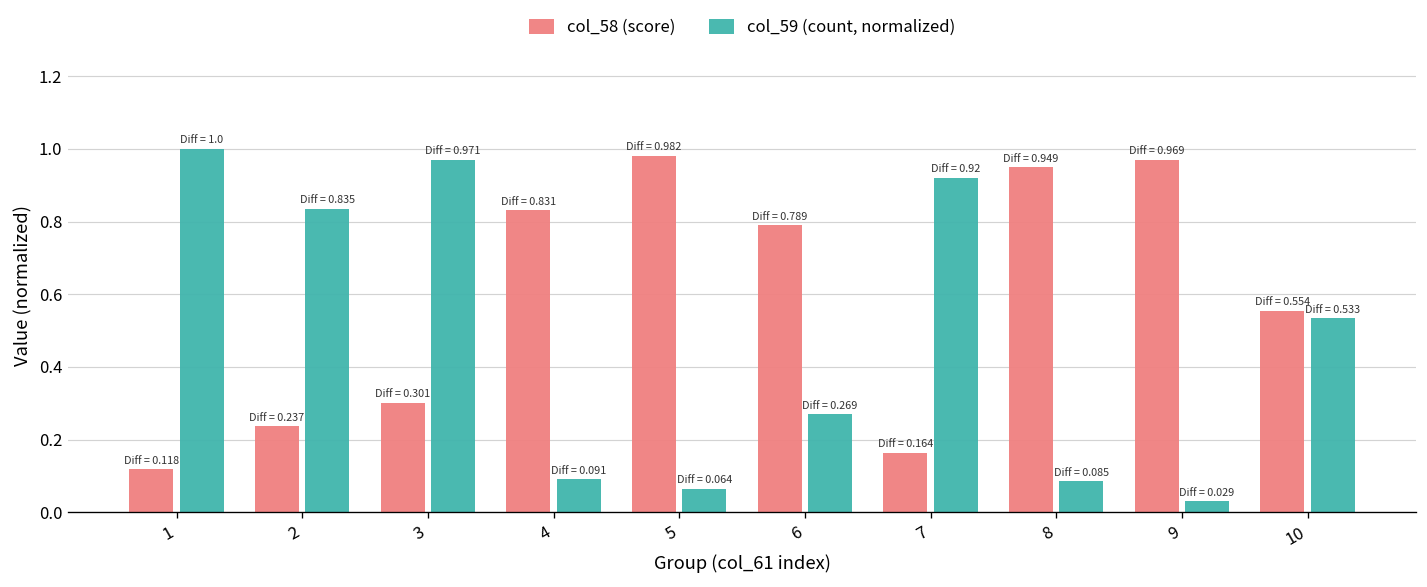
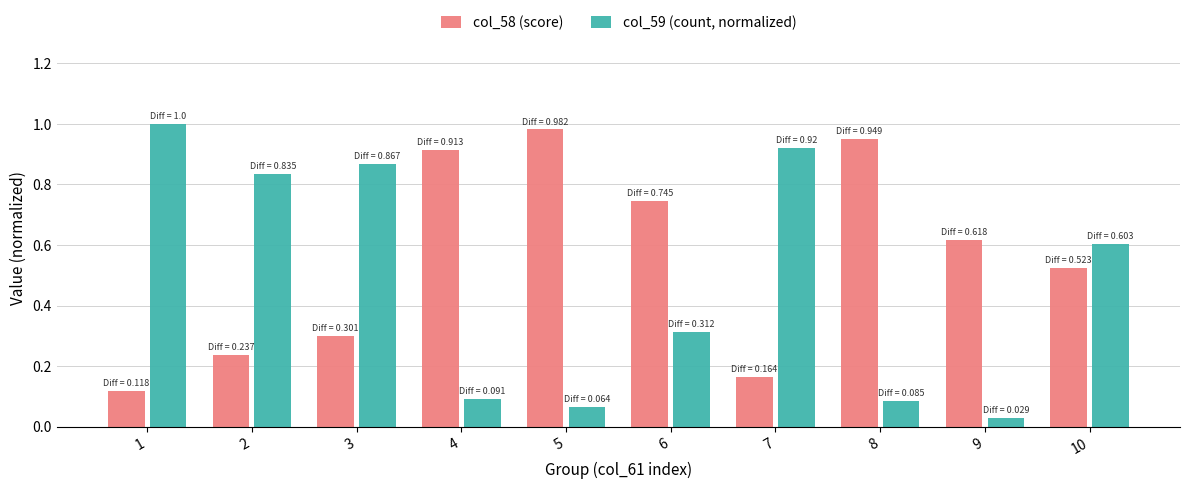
  {
    "col_58 (score)": {
      "1": 0.118,
      "2": 0.237,
      "3": 0.301,
-     "4": 0.831,
+     "4": 0.913,
      "5": 0.982,
-     "6": 0.789,
+     "6": 0.745,
      "7": 0.164,
      "8": 0.949,
-     "9": 0.969,
-     "10": 0.554
+     "9": 0.618,
+     "10": 0.523
    },
    "col_59 (count, normalized)": {
      "1": 1.0,
      "2": 0.835,
-     "3": 0.971,
+     "3": 0.867,
      "4": 0.091,
      "5": 0.064,
-     "6": 0.269,
+     "6": 0.312,
      "7": 0.92,
      "8": 0.085,
      "9": 0.029,
-     "10": 0.533
+     "10": 0.603
    }
  }
